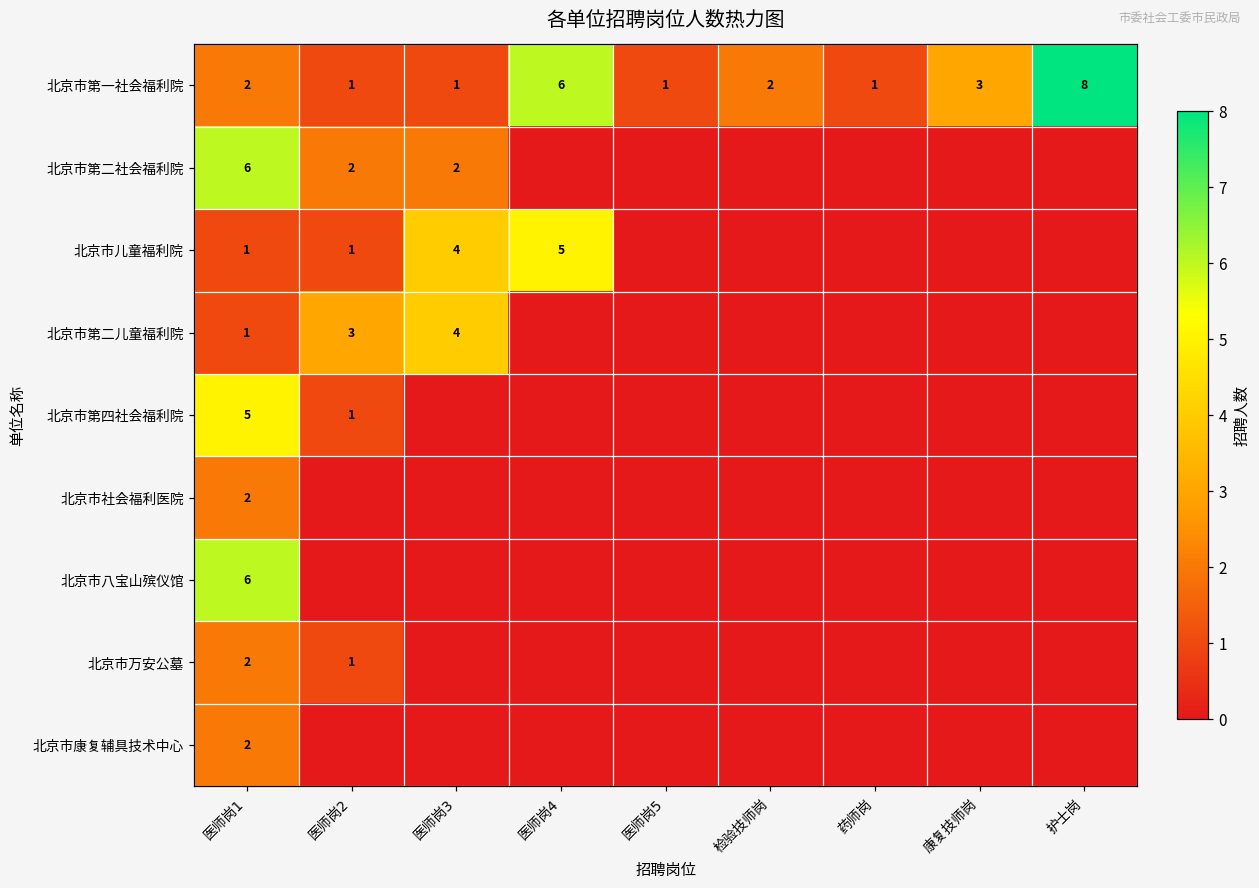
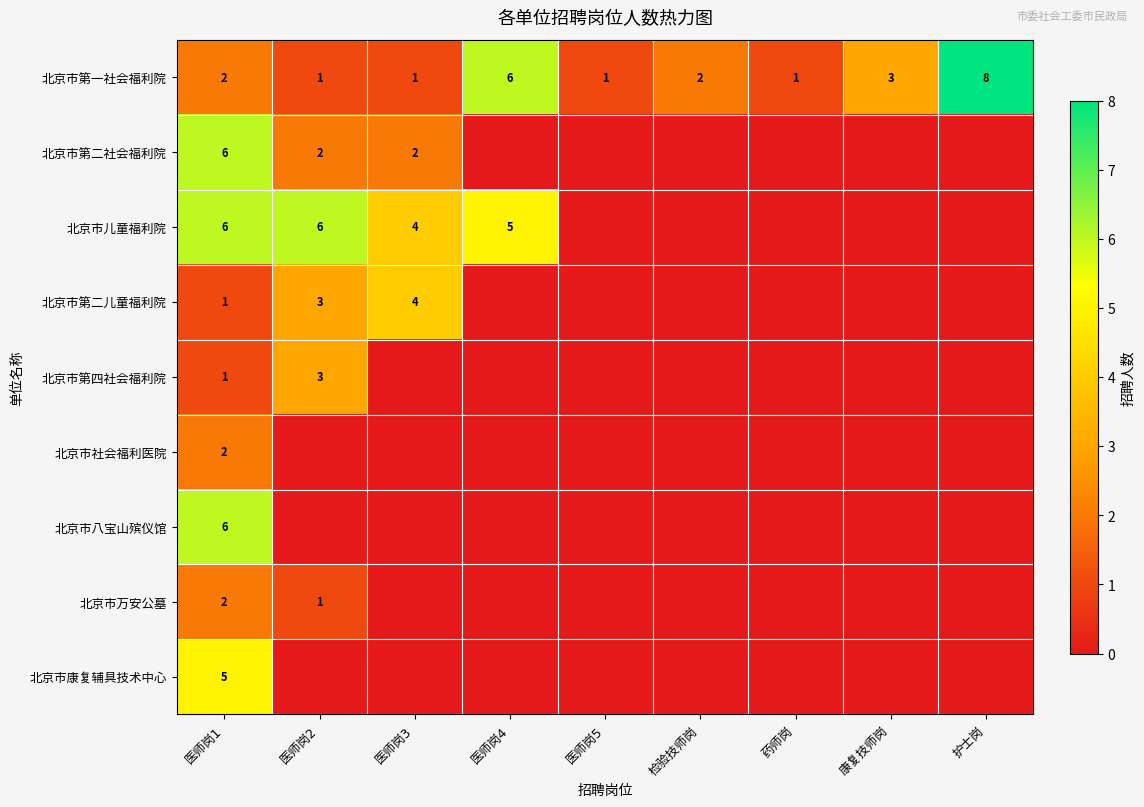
  {
    "北京市第一社会福利院": {
      "医师岗1": 2,
      "医师岗2": 1,
      "医师岗3": 1,
      "医师岗4": 6,
      "医师岗5": 1,
      "检验技师岗": 2,
      "药师岗": 1,
      "康复技师岗": 3,
      "护士岗": 8
    },
    "北京市第二社会福利院": {
      "医师岗1": 6,
      "医师岗2": 2,
      "医师岗3": 2
    },
    "北京市儿童福利院": {
-     "医师岗1": 1,
-     "医师岗2": 1,
+     "医师岗1": 6,
+     "医师岗2": 6,
      "医师岗3": 4,
      "医师岗4": 5
    },
    "北京市第二儿童福利院": {
      "医师岗1": 1,
      "医师岗2": 3,
      "医师岗3": 4
    },
    "北京市第四社会福利院": {
-     "医师岗1": 5,
-     "医师岗2": 1
+     "医师岗1": 1,
+     "医师岗2": 3
    },
    "北京市社会福利医院": {
      "医师岗1": 2
    },
    "北京市八宝山殡仪馆": {
      "医师岗1": 6
    },
    "北京市万安公墓": {
      "医师岗1": 2,
      "医师岗2": 1
    },
    "北京市康复辅具技术中心": {
-     "医师岗1": 2
+     "医师岗1": 5
    }
  }
